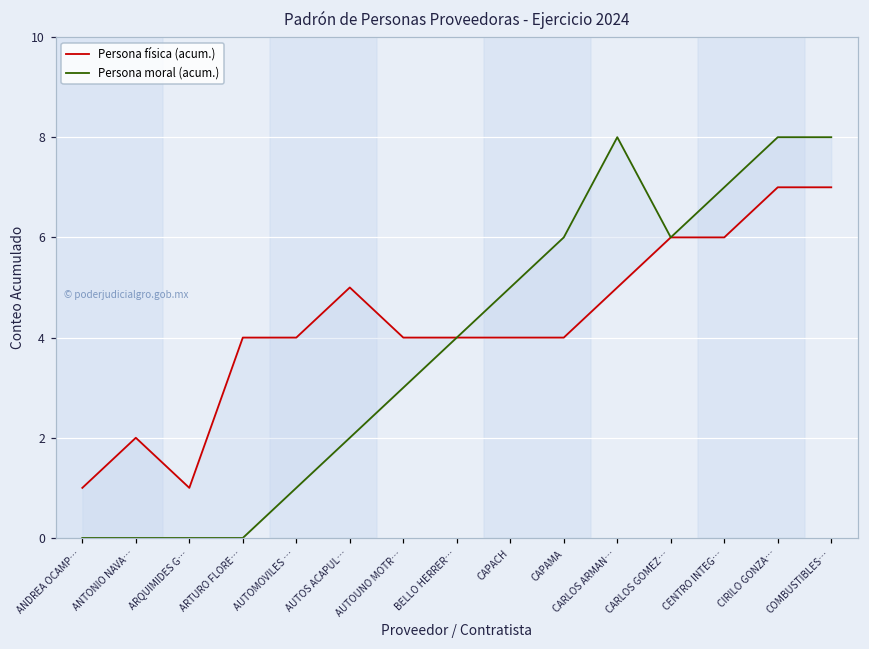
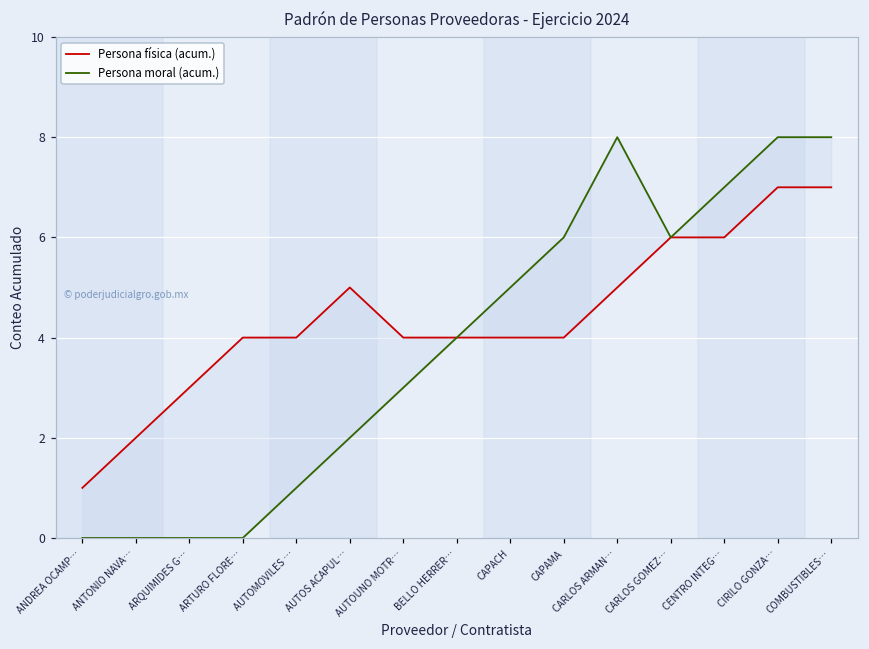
  {
    "Persona física (acum.)": {
-     "ARQUIMIDES G…": 1,
+     "ARQUIMIDES G…": 3,
      "CAPACH": 4,
      "CAPAMA": 4,
      "CARLOS ARMAN…": 5,
      "CENTRO INTEG…": 6,
      "CIRILO GONZA…": 7,
      "COMBUSTIBLES…": 7
    },
    "Persona moral (acum.)": {
      "ANDREA OCAMP…": 0,
      "ANTONIO NAVA…": 0,
      "ARQUIMIDES G…": 0,
      "ARTURO FLORE…": 0,
      "AUTOMOVILES …": 1,
      "AUTOS ACAPUL…": 2,
      "AUTOUNO MOTR…": 3
    }
  }
